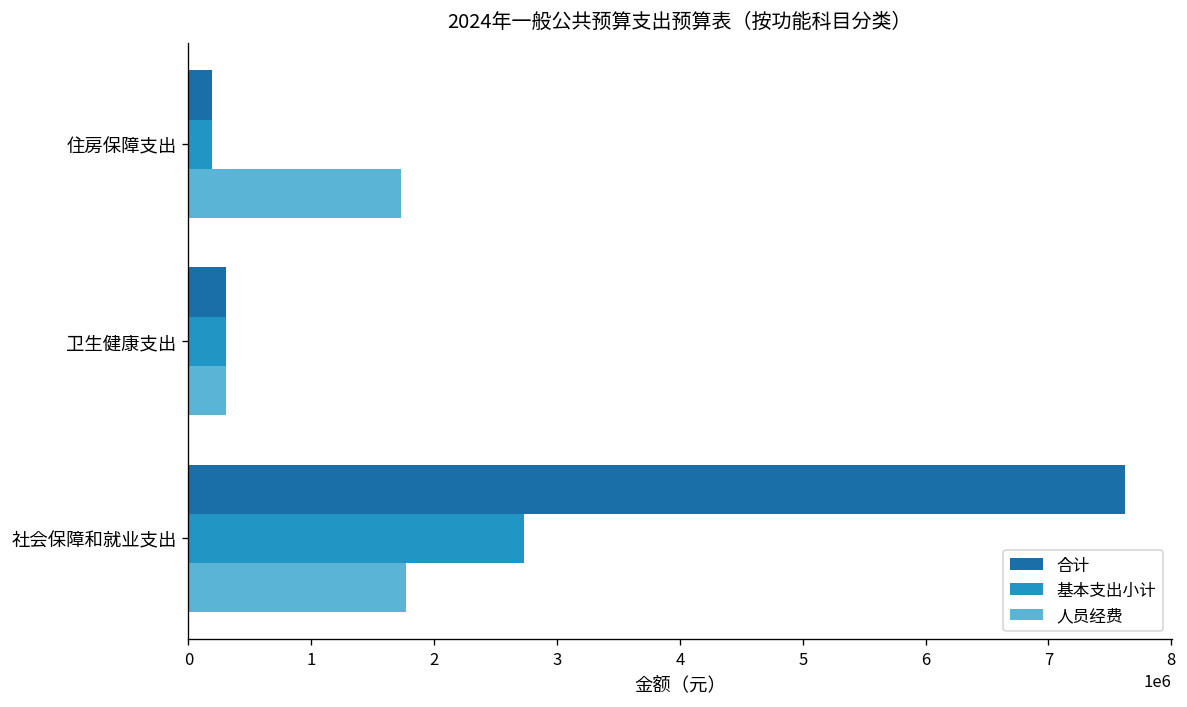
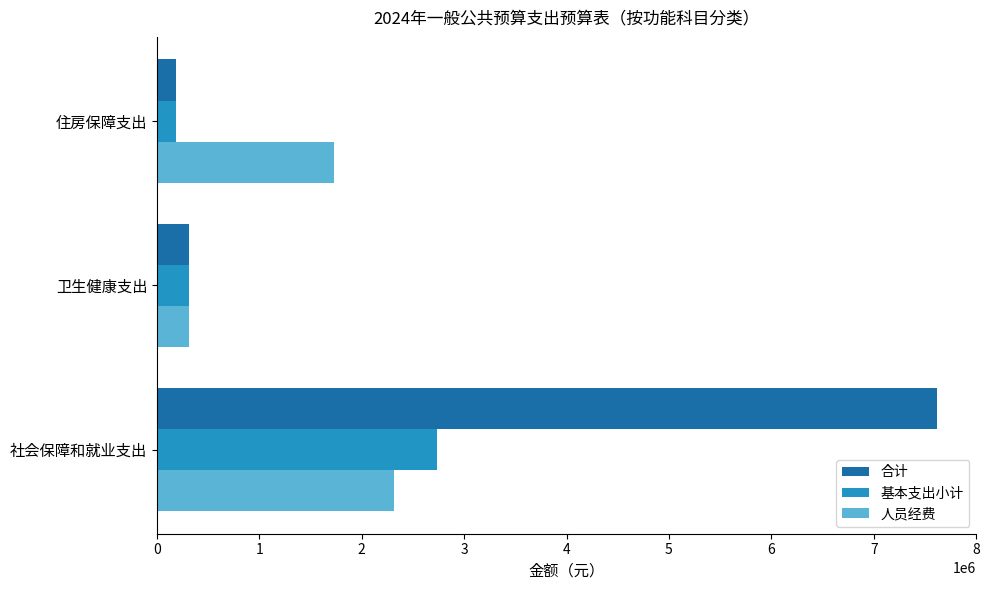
  {
    "人员经费": {
      "住房保障支出": 1730000,
      "卫生健康支出": 310000,
-     "社会保障和就业支出": 1770000
+     "社会保障和就业支出": 2320000
    }
  }
